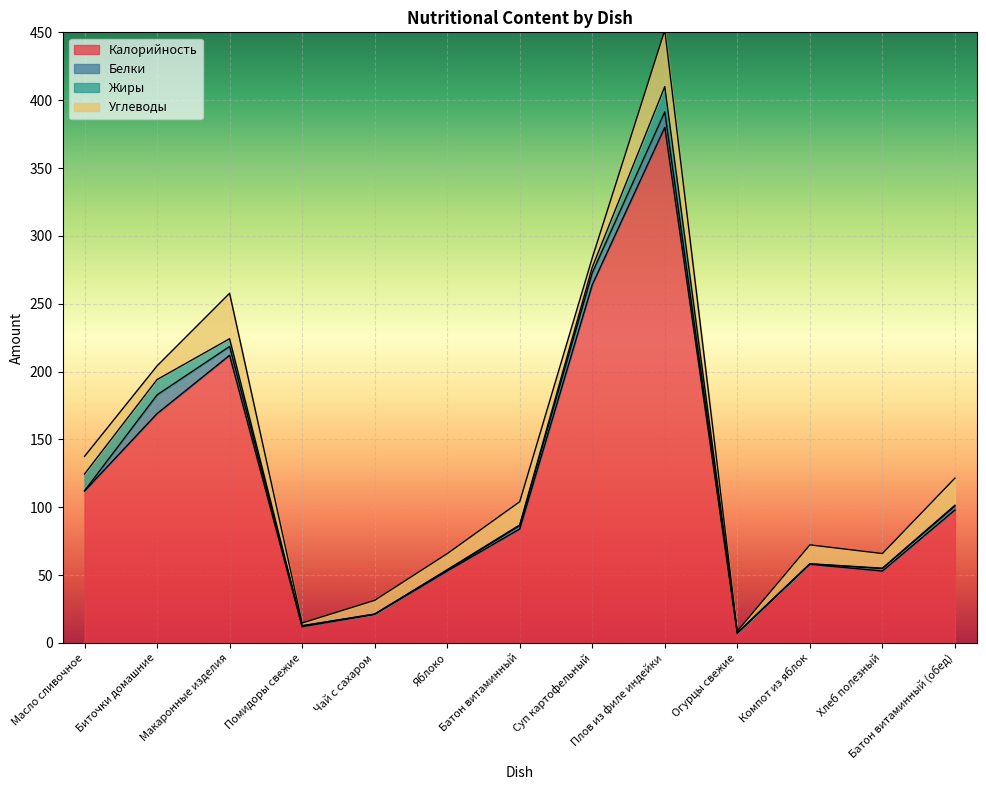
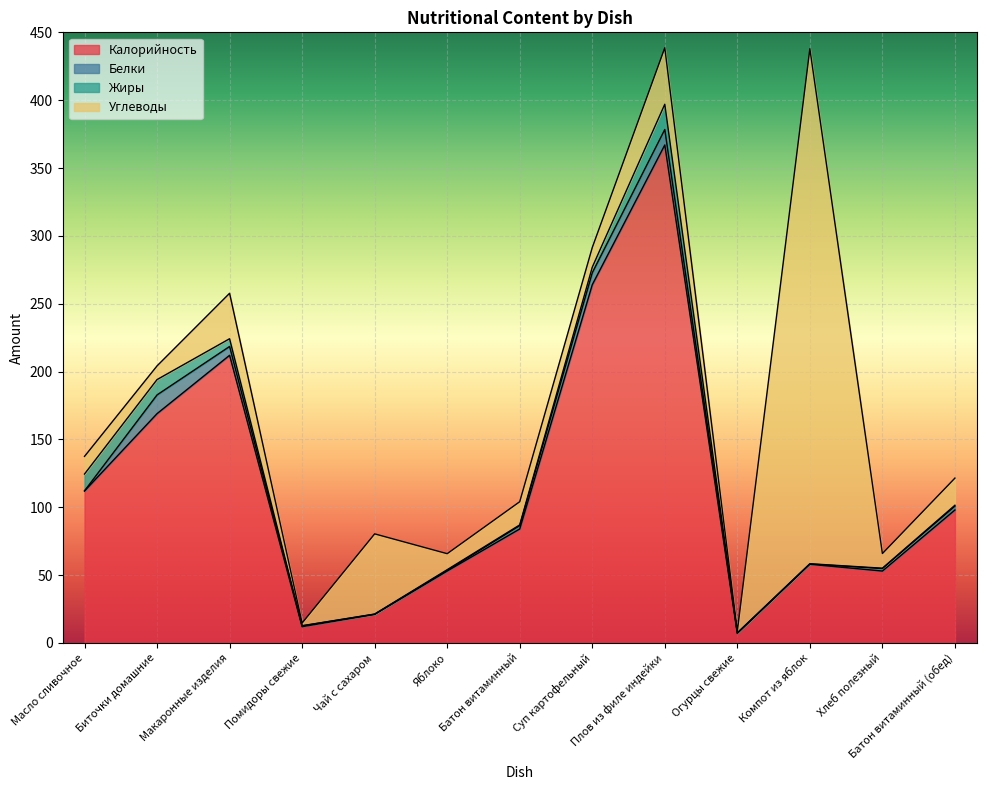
  {
    "Калорийность": {
      "Биточки домашние": 169,
      "Макаронные изделия": 212,
      "Батон витаминный": 84,
      "Суп картофельный": 264,
-     "Плов из филе индейки": 380,
+     "Плов из филе индейки": 367,
      "Батон витаминный (обед)": 98
    },
    "Углеводы": {
      "Масло сливочное": 13,
      "Биточки домашние": 10,
      "Макаронные изделия": 34,
      "Помидоры свежие": 2,
-     "Чай с сахаром": 10,
+     "Чай с сахаром": 59,
      "Яблоко": 12,
      "Батон витаминный": 17,
-     "Суп картофельный": 7,
-     "Компот из яблок": 14,
+     "Суп картофельный": 15,
+     "Компот из яблок": 380,
      "Хлеб полезный": 11,
      "Батон витаминный (обед)": 20
    }
  }
